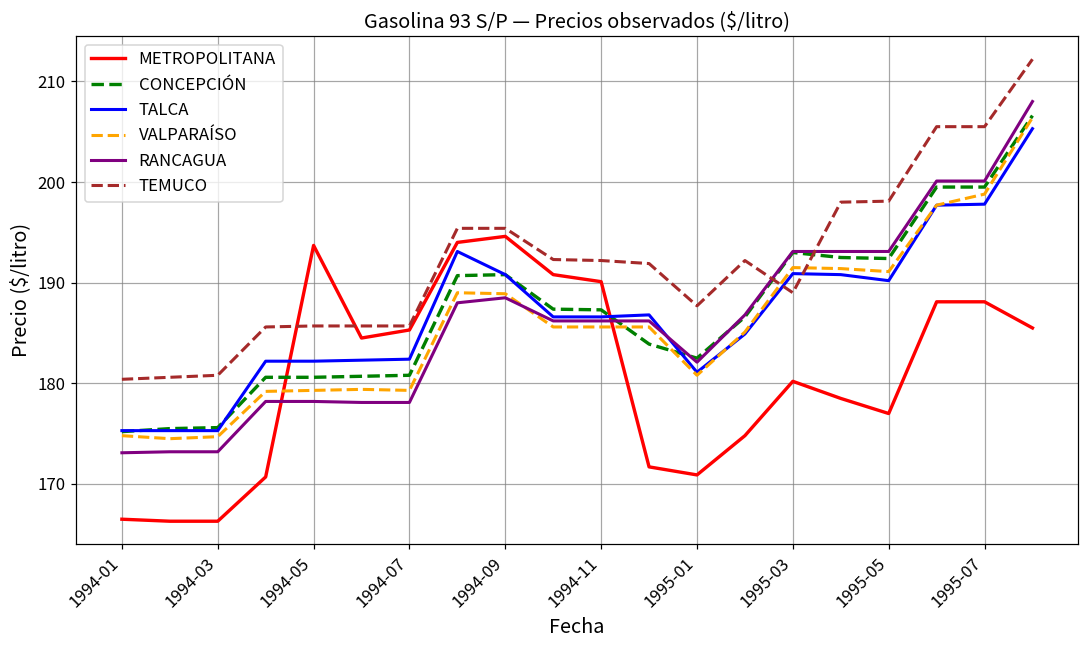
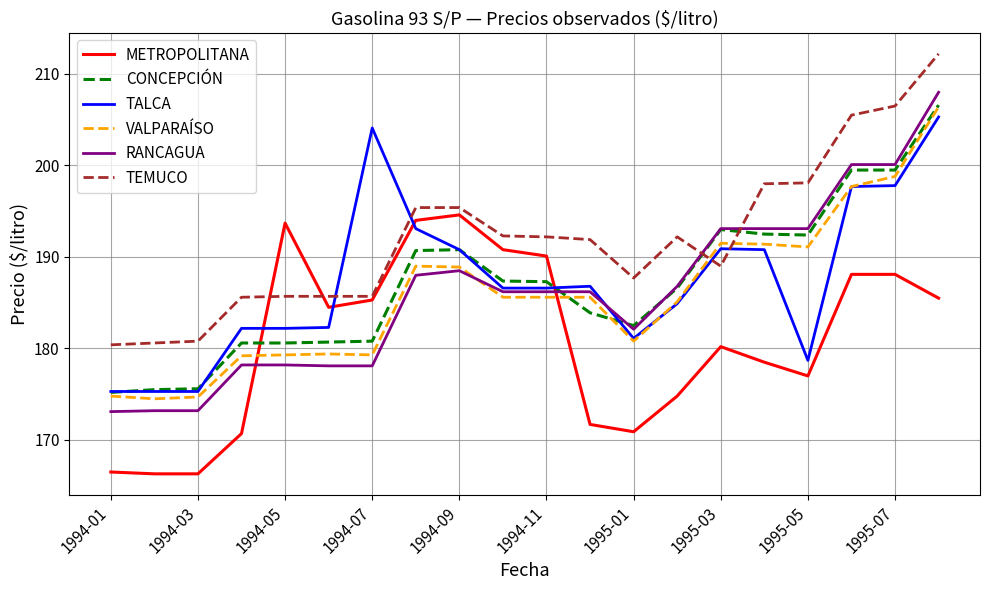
  {
    "METROPOLITANA": {
      "1994-01": 167,
      "1994-03": 166,
      "1994-05": 194,
      "1994-07": 185,
      "1994-09": 195,
      "1994-11": 190,
      "1995-01": 171,
      "1995-03": 180,
      "1995-05": 177,
      "1995-07": 188
    },
    "CONCEPCIÓN": {
      "1994-03": 176,
      "1994-05": 181,
      "1994-07": 181,
      "1994-11": 187,
      "1995-01": 183,
      "1995-05": 192,
      "1995-07": 200
    },
    "TALCA": {
      "1994-03": 175,
      "1994-05": 182,
-     "1994-07": 182,
+     "1994-07": 204,
      "1994-11": 187,
      "1995-01": 181,
      "1995-03": 191,
-     "1995-05": 190,
+     "1995-05": 179,
      "1995-07": 198
    },
    "VALPARAÍSO": {
      "1994-01": 175,
      "1994-03": 175,
      "1994-05": 179,
      "1994-07": 179,
      "1994-09": 189,
      "1994-11": 186,
      "1995-01": 181,
      "1995-03": 192,
      "1995-05": 191,
      "1995-07": 199
    },
    "RANCAGUA": {
      "1994-01": 173,
      "1994-03": 173,
      "1994-05": 178,
      "1994-07": 178,
      "1994-09": 189,
      "1994-11": 186,
      "1995-01": 182,
      "1995-05": 193,
      "1995-07": 200
    },
    "TEMUCO": {
      "1994-01": 180,
      "1994-03": 181,
      "1994-05": 186,
      "1994-07": 186,
      "1994-09": 195,
      "1994-11": 192,
      "1995-01": 188,
      "1995-03": 189,
      "1995-05": 198,
-     "1995-07": 206
+     "1995-07": 207
    }
  }
